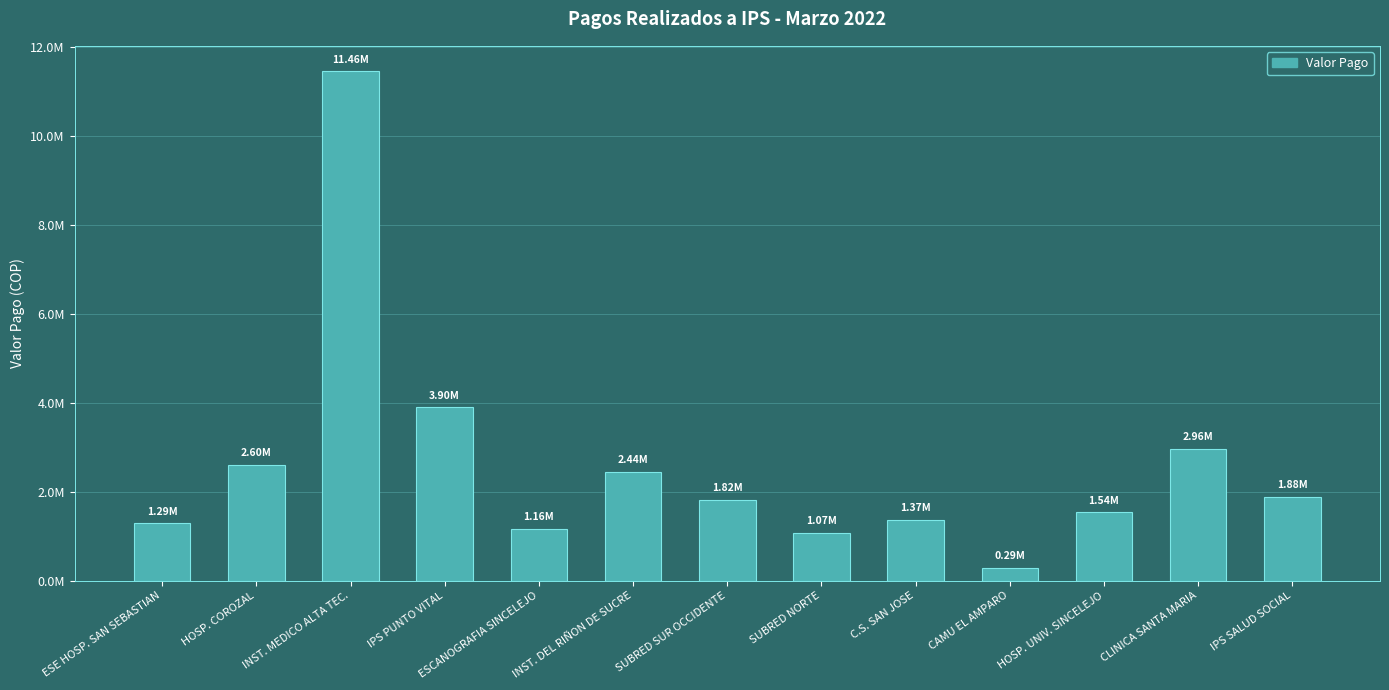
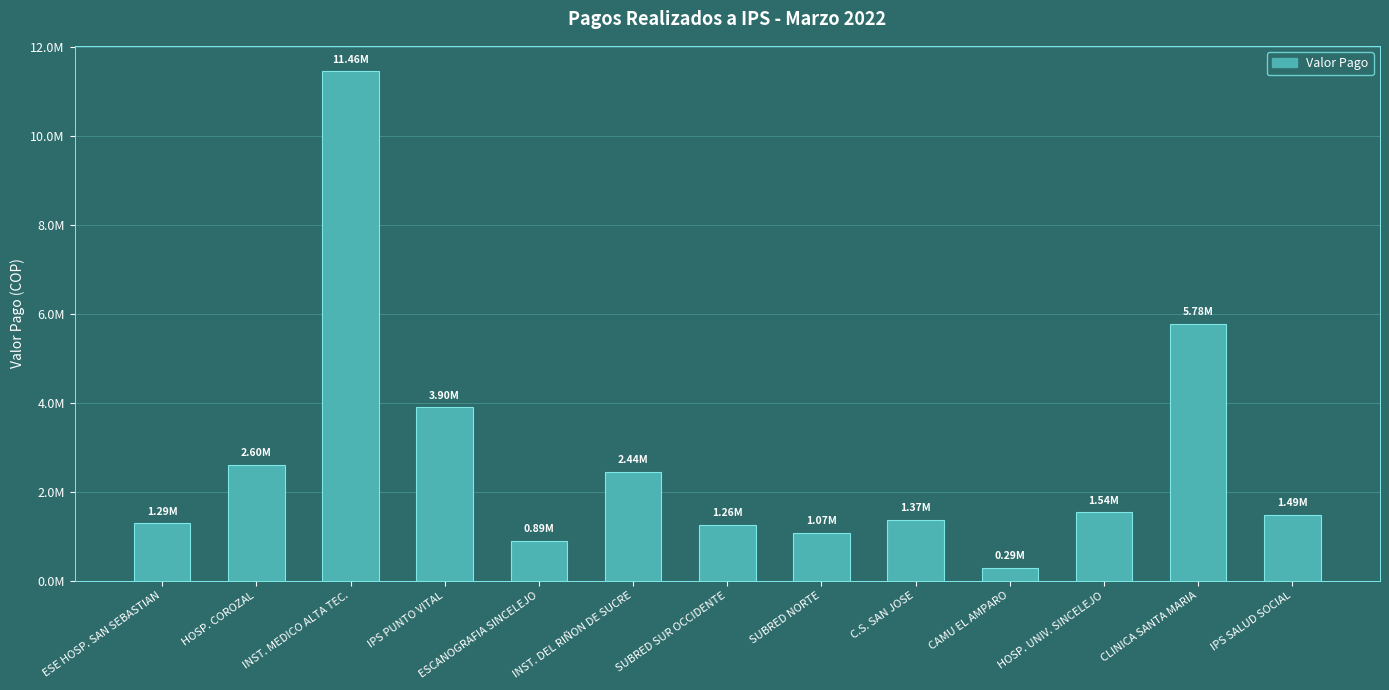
  {
    "ESE HOSP. SAN SEBASTIAN": "1.29M",
    "HOSP. COROZAL": "2.60M",
    "INST. MEDICO ALTA TEC.": "11.46M",
    "IPS PUNTO VITAL": "3.90M",
-   "ESCANOGRAFIA SINCELEJO": "1.16M",
+   "ESCANOGRAFIA SINCELEJO": "0.89M",
    "INST. DEL RIÑON DE SUCRE": "2.44M",
-   "SUBRED SUR OCCIDENTE": "1.82M",
+   "SUBRED SUR OCCIDENTE": "1.26M",
    "SUBRED NORTE": "1.07M",
    "C.S. SAN JOSE": "1.37M",
    "CAMU EL AMPARO": "0.29M",
    "HOSP. UNIV. SINCELEJO": "1.54M",
-   "CLINICA SANTA MARIA": "2.96M",
-   "IPS SALUD SOCIAL": "1.88M"
+   "CLINICA SANTA MARIA": "5.78M",
+   "IPS SALUD SOCIAL": "1.49M"
  }
